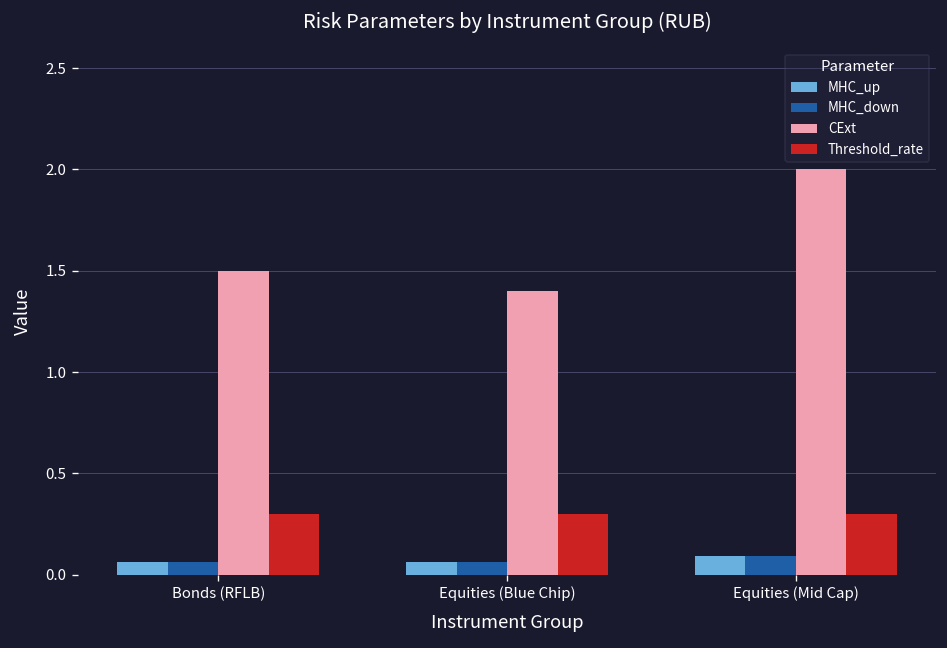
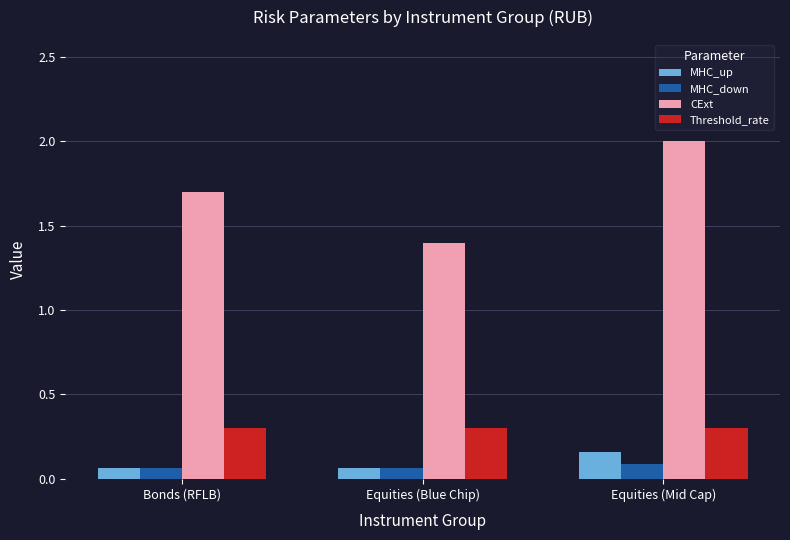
  {
    "MHC_up": {
      "Bonds (RFLB)": 0.06,
      "Equities (Blue Chip)": 0.07,
-     "Equities (Mid Cap)": 0.09
+     "Equities (Mid Cap)": 0.16
    },
    "MHC_down": {
      "Bonds (RFLB)": 0.06,
      "Equities (Blue Chip)": 0.07,
      "Equities (Mid Cap)": 0.09
    },
    "CExt": {
-     "Bonds (RFLB)": 1.5,
+     "Bonds (RFLB)": 1.7,
      "Equities (Blue Chip)": 1.4,
      "Equities (Mid Cap)": 2.0
    },
    "Threshold_rate": {
      "Bonds (RFLB)": 0.30,
      "Equities (Blue Chip)": 0.30,
      "Equities (Mid Cap)": 0.30
    }
  }
